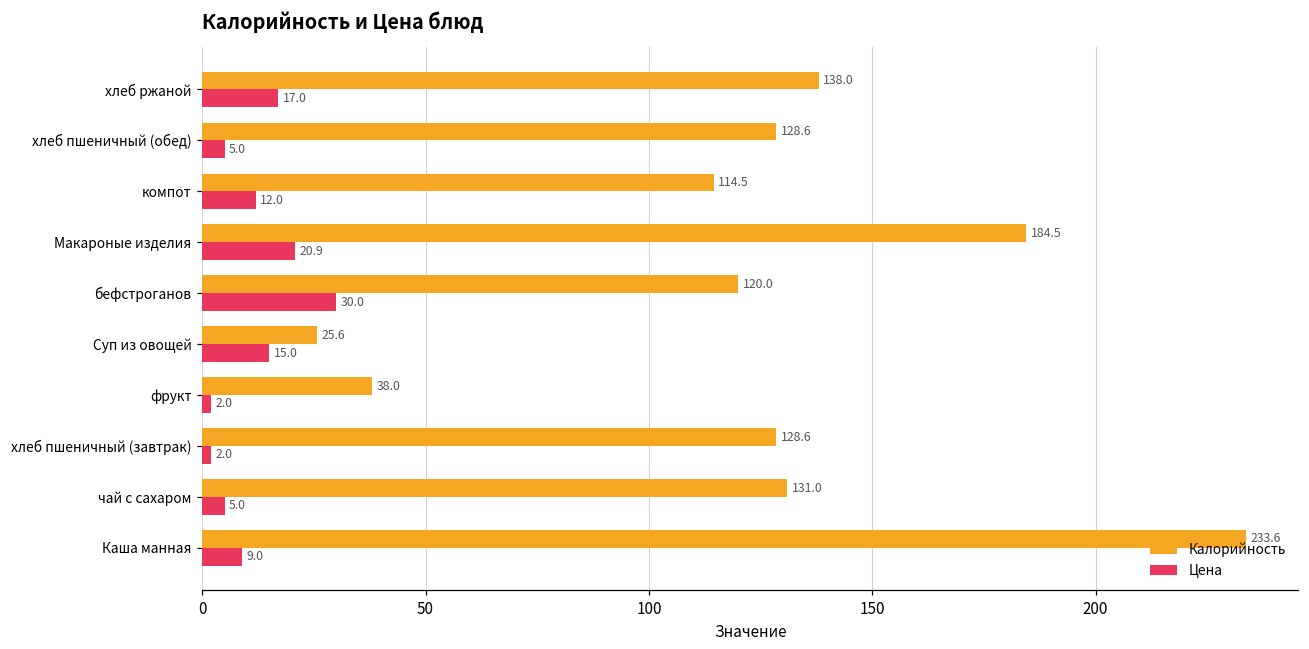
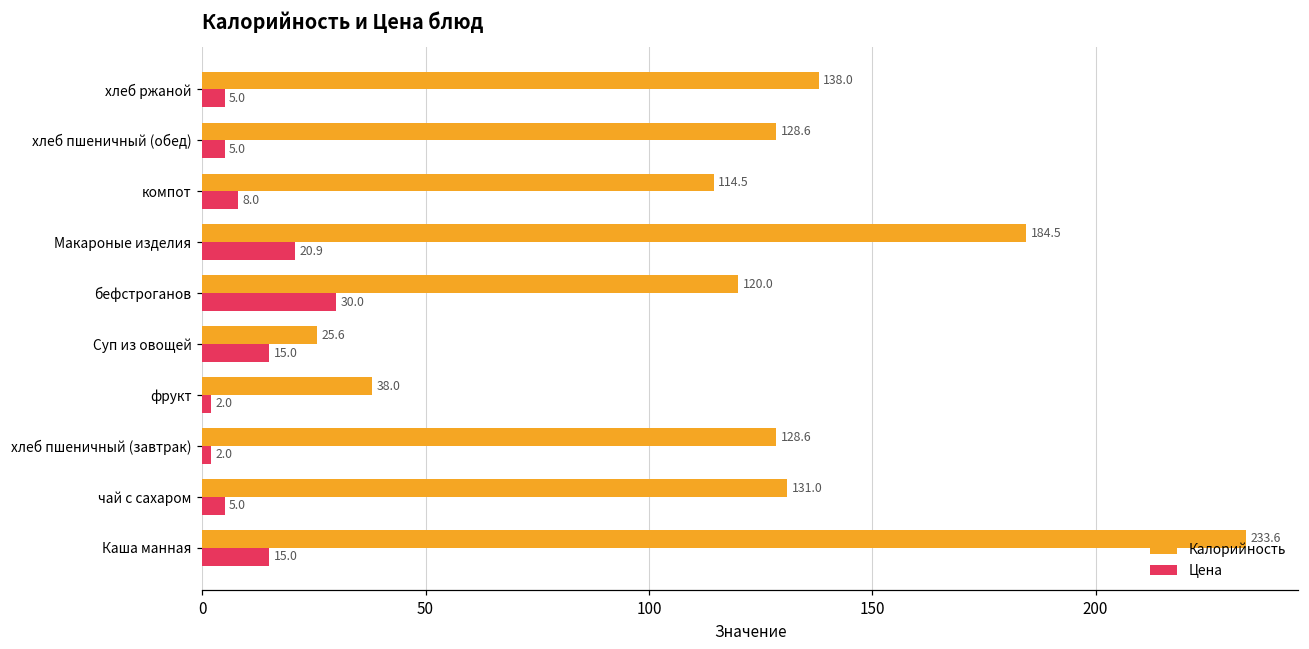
  {
    "Калорийность": {
      "хлеб ржаной": 138.0,
      "хлеб пшеничный (обед)": 128.6,
      "компот": 114.5,
      "Макароные изделия": 184.5,
      "бефстроганов": 120.0,
      "Суп из овощей": 25.6,
      "фрукт": 38.0,
      "хлеб пшеничный (завтрак)": 128.6,
      "чай с сахаром": 131.0,
      "Каша манная": 233.6
    },
    "Цена": {
-     "хлеб ржаной": 17.0,
+     "хлеб ржаной": 5.0,
      "хлеб пшеничный (обед)": 5.0,
-     "компот": 12.0,
+     "компот": 8.0,
      "Макароные изделия": 20.9,
      "бефстроганов": 30.0,
      "Суп из овощей": 15.0,
      "фрукт": 2.0,
      "хлеб пшеничный (завтрак)": 2.0,
      "чай с сахаром": 5.0,
-     "Каша манная": 9.0
+     "Каша манная": 15.0
    }
  }
